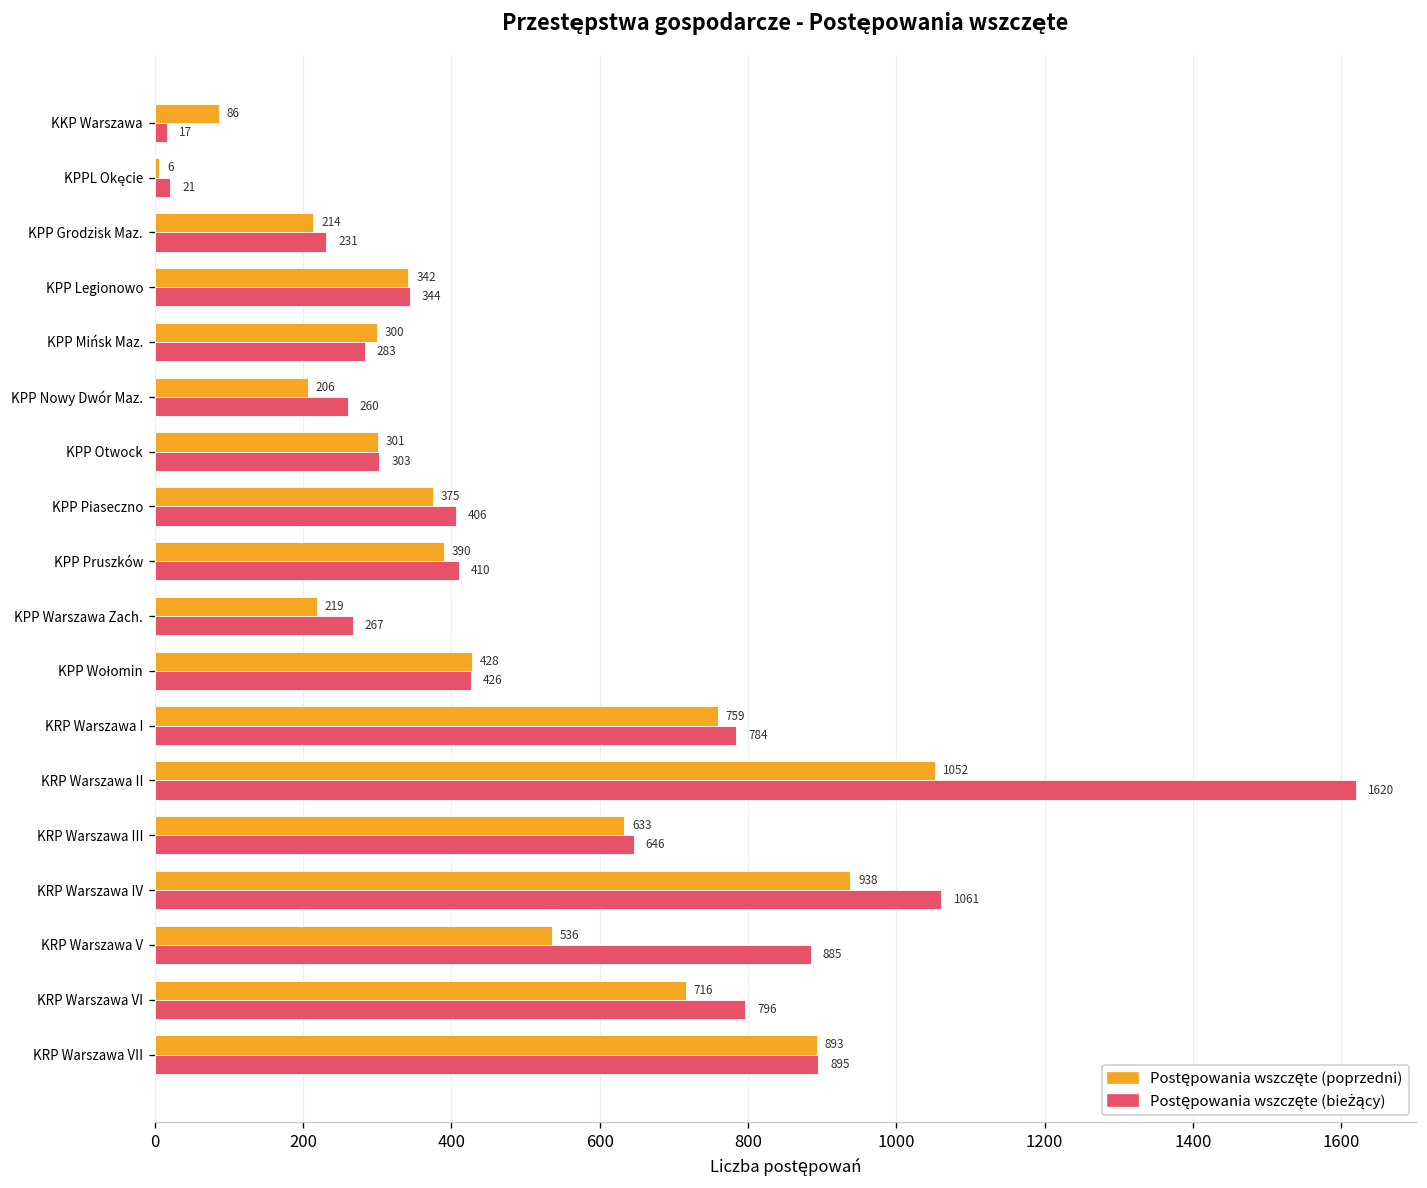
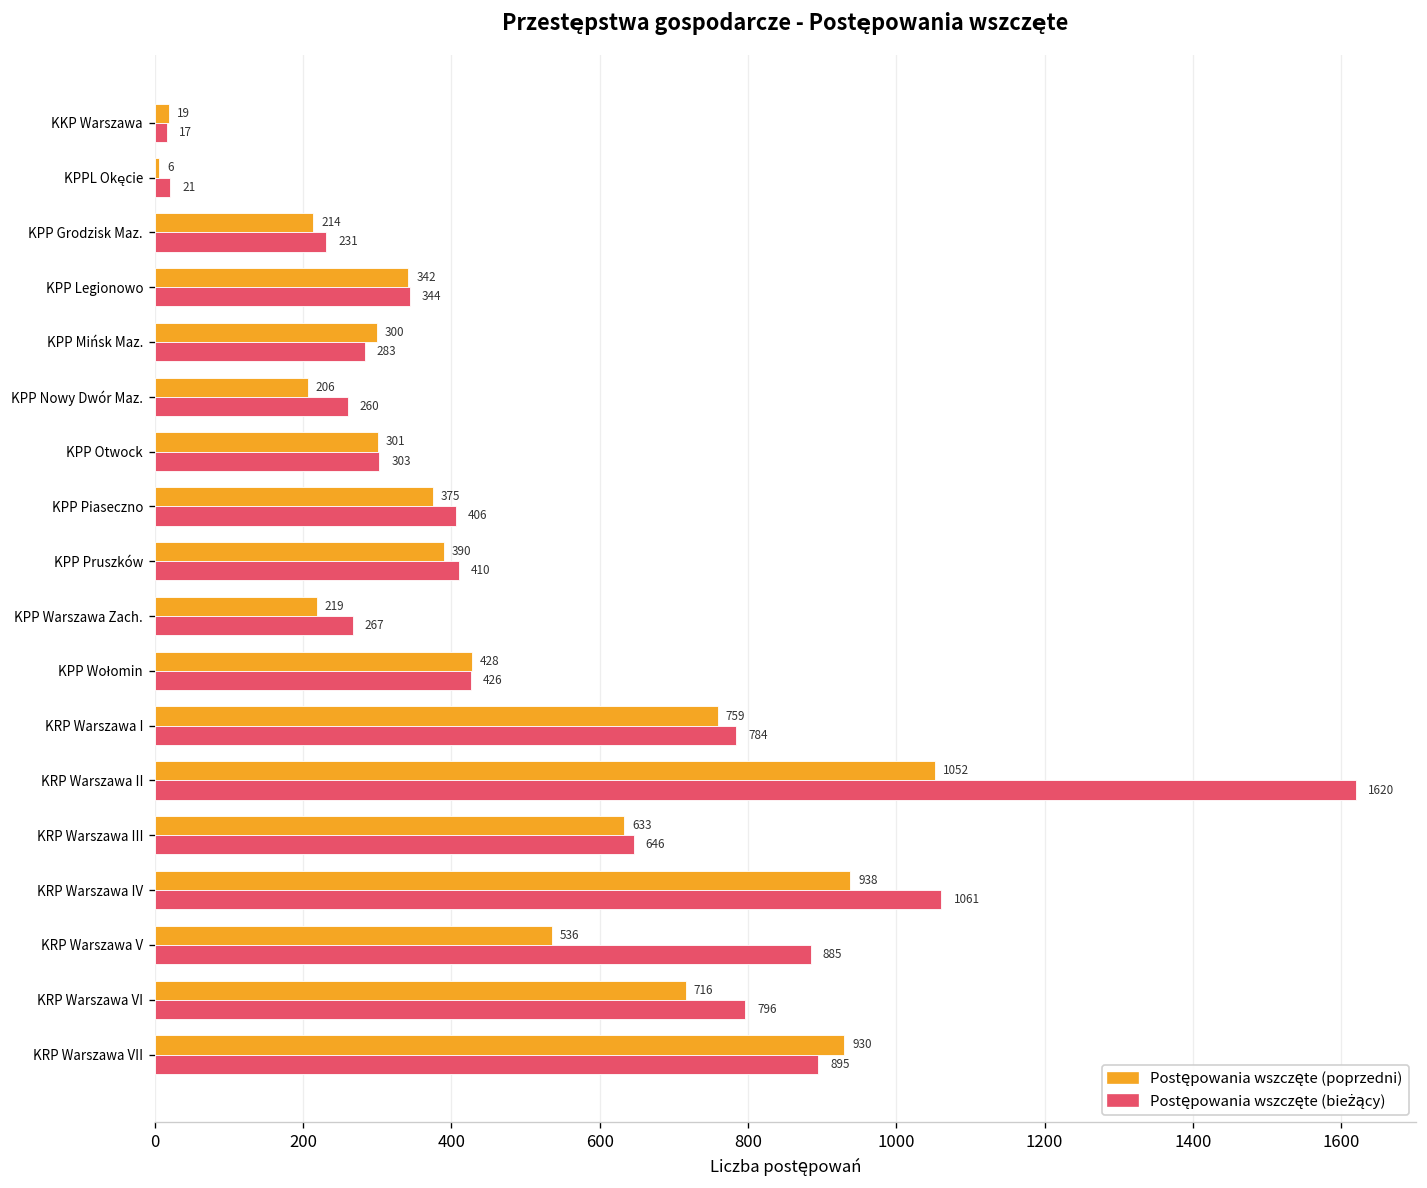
  {
    "Postępowania wszczęte (poprzedni)": {
-     "KKP Warszawa": 86,
+     "KKP Warszawa": 19,
      "KPPL Okęcie": 6,
      "KPP Grodzisk Maz.": 214,
      "KPP Legionowo": 342,
      "KPP Mińsk Maz.": 300,
      "KPP Nowy Dwór Maz.": 206,
      "KPP Otwock": 301,
      "KPP Piaseczno": 375,
      "KPP Pruszków": 390,
      "KPP Warszawa Zach.": 219,
      "KPP Wołomin": 428,
      "KRP Warszawa I": 759,
      "KRP Warszawa II": 1052,
      "KRP Warszawa III": 633,
      "KRP Warszawa IV": 938,
      "KRP Warszawa V": 536,
      "KRP Warszawa VI": 716,
-     "KRP Warszawa VII": 893
+     "KRP Warszawa VII": 930
    },
    "Postępowania wszczęte (bieżący)": {
      "KKP Warszawa": 17,
      "KPPL Okęcie": 21,
      "KPP Grodzisk Maz.": 231,
      "KPP Legionowo": 344,
      "KPP Mińsk Maz.": 283,
      "KPP Nowy Dwór Maz.": 260,
      "KPP Otwock": 303,
      "KPP Piaseczno": 406,
      "KPP Pruszków": 410,
      "KPP Warszawa Zach.": 267,
      "KPP Wołomin": 426,
      "KRP Warszawa I": 784,
      "KRP Warszawa II": 1620,
      "KRP Warszawa III": 646,
      "KRP Warszawa IV": 1061,
      "KRP Warszawa V": 885,
      "KRP Warszawa VI": 796,
      "KRP Warszawa VII": 895
    }
  }
